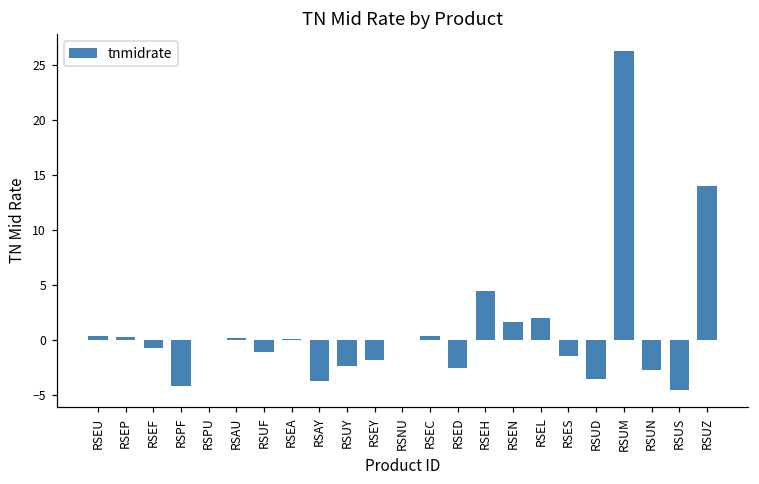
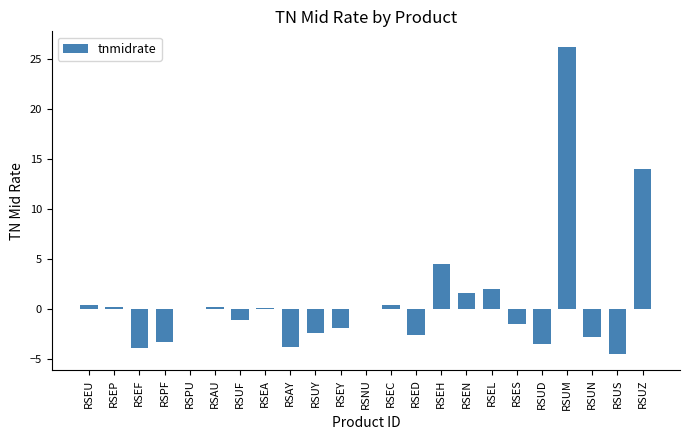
  {
    "RSEU": 0.4,
    "RSEP": 0.3,
-   "RSEF": -0.7,
-   "RSPF": -4.1,
+   "RSEF": -3.8,
+   "RSPF": -3.2,
    "RSUF": -1.0,
    "RSAY": -3.7,
    "RSUY": -2.3,
    "RSEY": -1.8,
    "RSEC": 0.4,
    "RSED": -2.5,
    "RSEH": 4.5,
    "RSEN": 1.6,
    "RSEL": 2.1,
    "RSES": -1.4,
    "RSUD": -3.5,
    "RSUM": 26.3,
    "RSUN": -2.7,
    "RSUS": -4.5,
    "RSUZ": 14.0
  }
